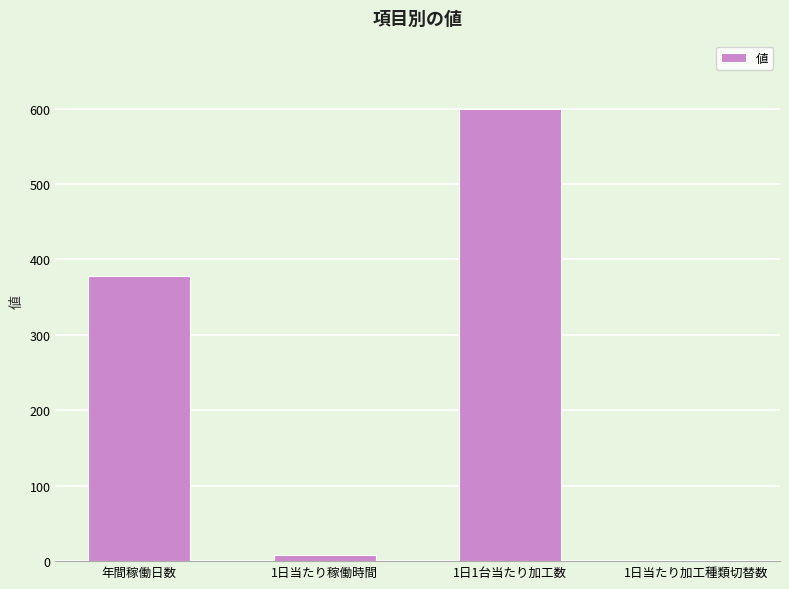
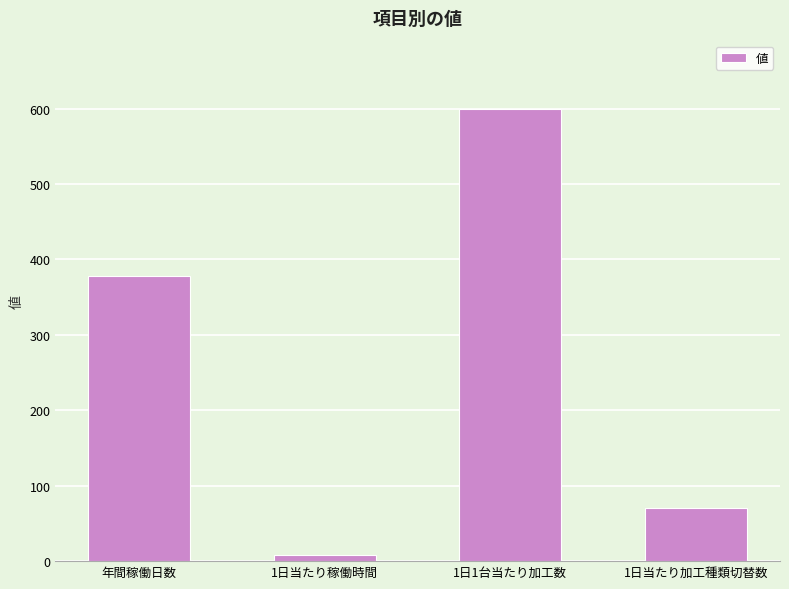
  {
    "年間稼働日数": 380,
    "1日当たり稼働時間": 10,
    "1日1台当たり加工数": 600,
-   "1日当たり加工種類切替数": 0
+   "1日当たり加工種類切替数": 70
  }
